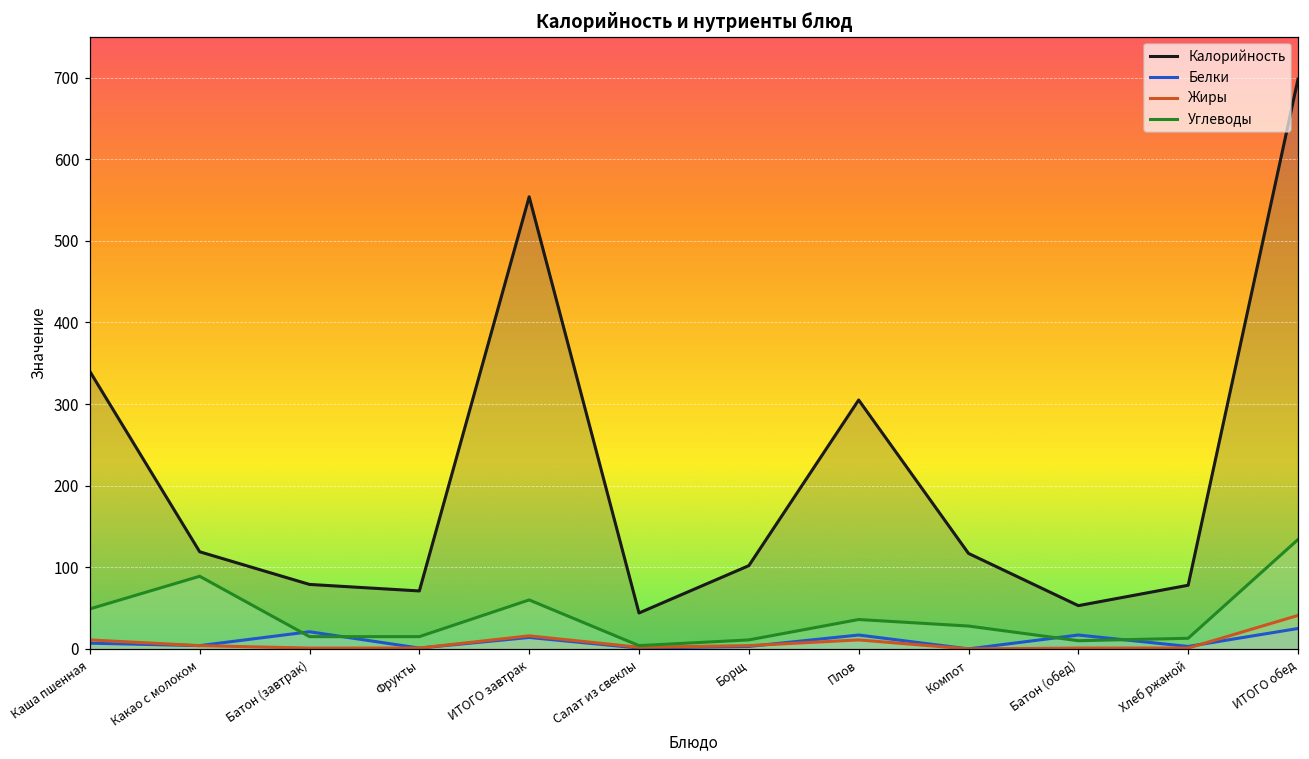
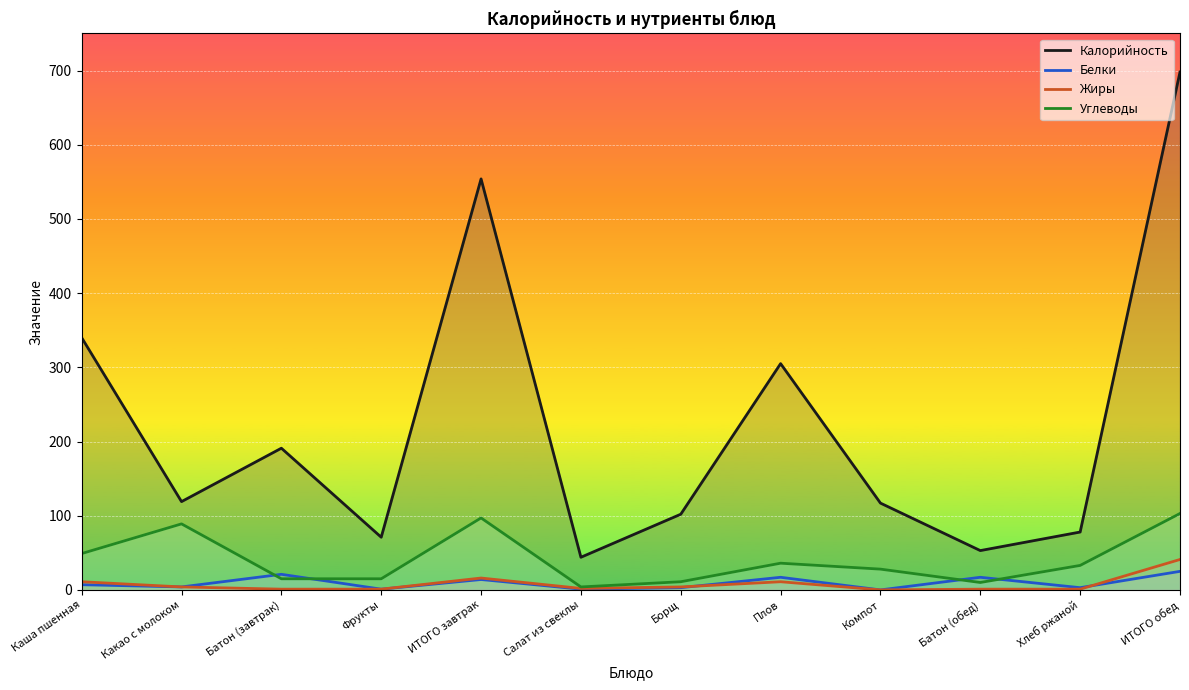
  {
    "Калорийность": {
      "Каша пшенная": 340,
      "Какао с молоком": 120,
-     "Батон (завтрак)": 80,
+     "Батон (завтрак)": 190,
      "Фрукты": 70,
      "ИТОГО завтрак": 550,
      "Салат из свеклы": 40,
      "Борщ": 100,
      "Плов": 310,
      "Компот": 120,
      "Батон (обед)": 50,
      "Хлеб ржаной": 80,
      "ИТОГО обед": 700
    },
    "Белки": {
      "Каша пшенная": 10,
      "Батон (завтрак)": 20,
      "Плов": 20,
      "Батон (обед)": 20,
      "ИТОГО обед": 30
    },
    "Жиры": {
      "Каша пшенная": 10,
      "Батон (завтрак)": 0,
      "Плов": 10,
      "Батон (обед)": 0,
      "ИТОГО обед": 40
    },
    "Углеводы": {
      "Каша пшенная": 50,
      "Какао с молоком": 90,
      "Батон (завтрак)": 20,
      "Фрукты": 20,
-     "ИТОГО завтрак": 60,
+     "ИТОГО завтрак": 100,
      "Борщ": 10,
      "Плов": 40,
      "Компот": 30,
      "Батон (обед)": 10,
-     "Хлеб ржаной": 10,
-     "ИТОГО обед": 130
+     "Хлеб ржаной": 30,
+     "ИТОГО обед": 100
    }
  }
